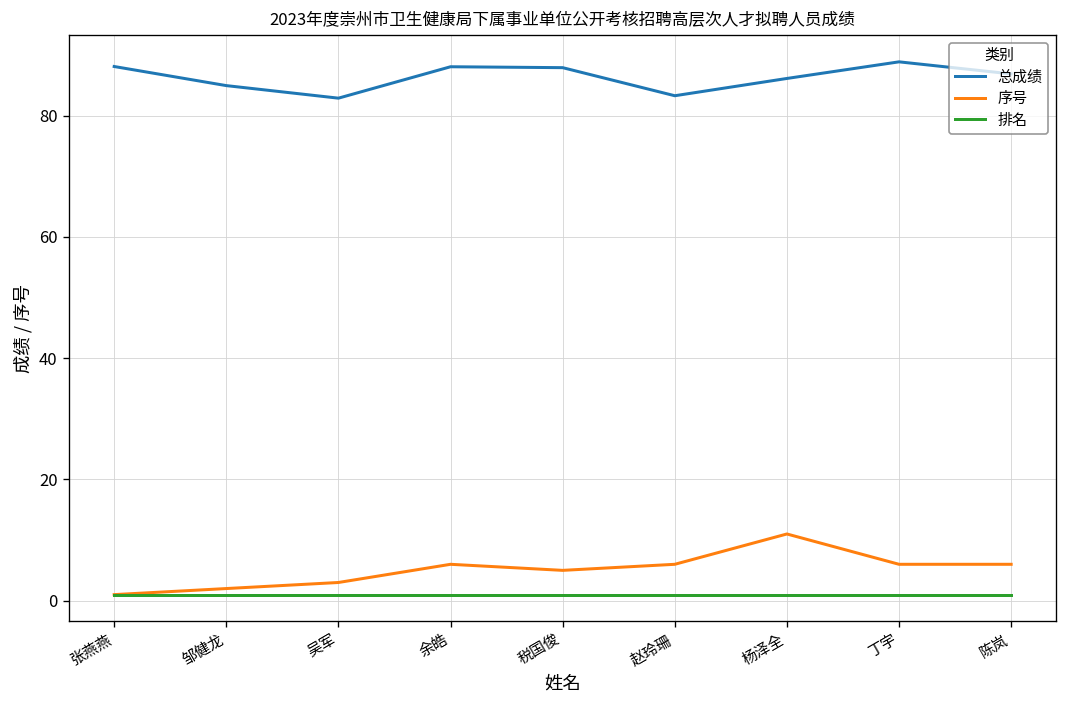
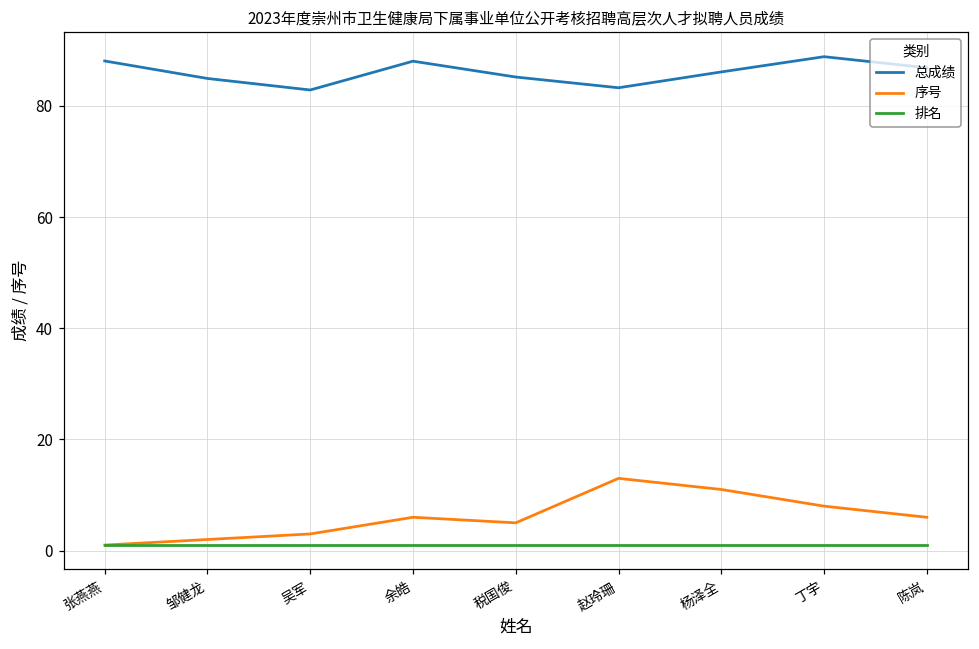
  {
    "总成绩": {
      "张燕燕": 88,
      "邹健龙": 85,
      "吴军": 83,
      "余皓": 88,
-     "税国俊": 88,
+     "税国俊": 85,
      "赵玲珊": 83,
      "杨泽全": 86,
      "丁宇": 89
    },
    "序号": {
      "邹健龙": 2,
      "吴军": 3,
      "余皓": 6,
      "税国俊": 5,
-     "赵玲珊": 6,
+     "赵玲珊": 13,
      "杨泽全": 11,
-     "丁宇": 6,
+     "丁宇": 8,
      "陈岚": 6
    },
    "排名": {
      "邹健龙": 1,
      "吴军": 1,
      "余皓": 1,
      "税国俊": 1,
      "赵玲珊": 1,
      "杨泽全": 1,
      "丁宇": 1,
      "陈岚": 1
    }
  }
